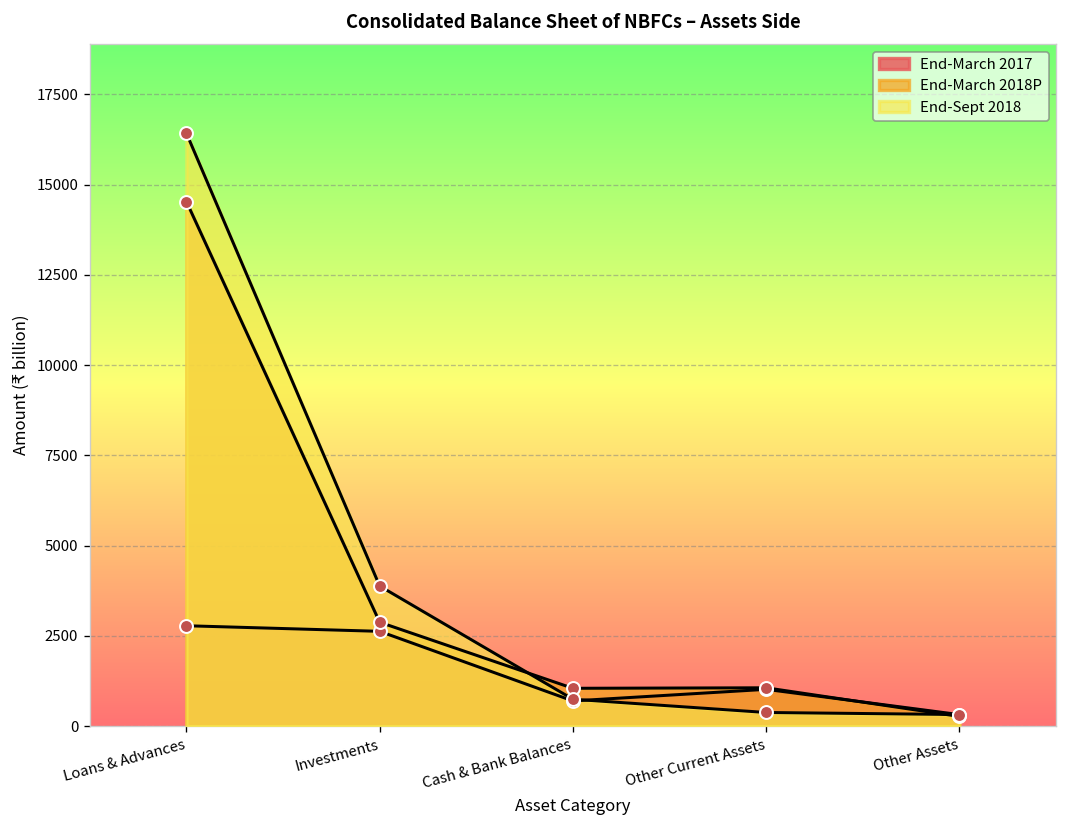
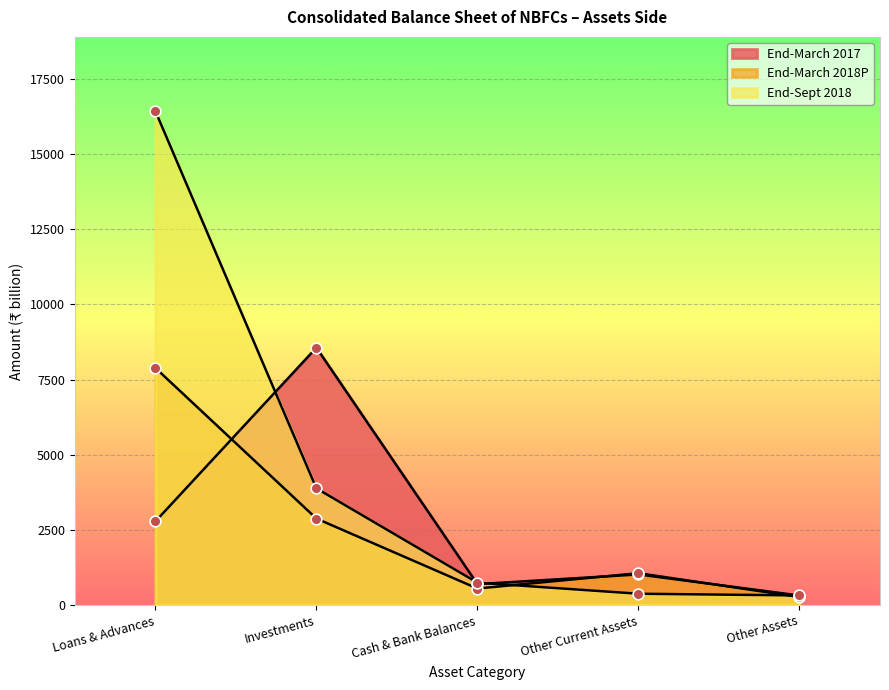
  {
    "End-March 2017": {
      "Loans & Advances": 2800,
-     "Investments": 2600
+     "Investments": 8600
    },
    "End-March 2018P": {
-     "Loans & Advances": 14500,
+     "Loans & Advances": 7900,
      "Investments": 2900,
-     "Cash & Bank Balances": 1100
+     "Cash & Bank Balances": 600
    },
    "End-Sept 2018": {
      "Loans & Advances": 16400,
      "Investments": 3900,
      "Other Current Assets": 400
    }
  }
